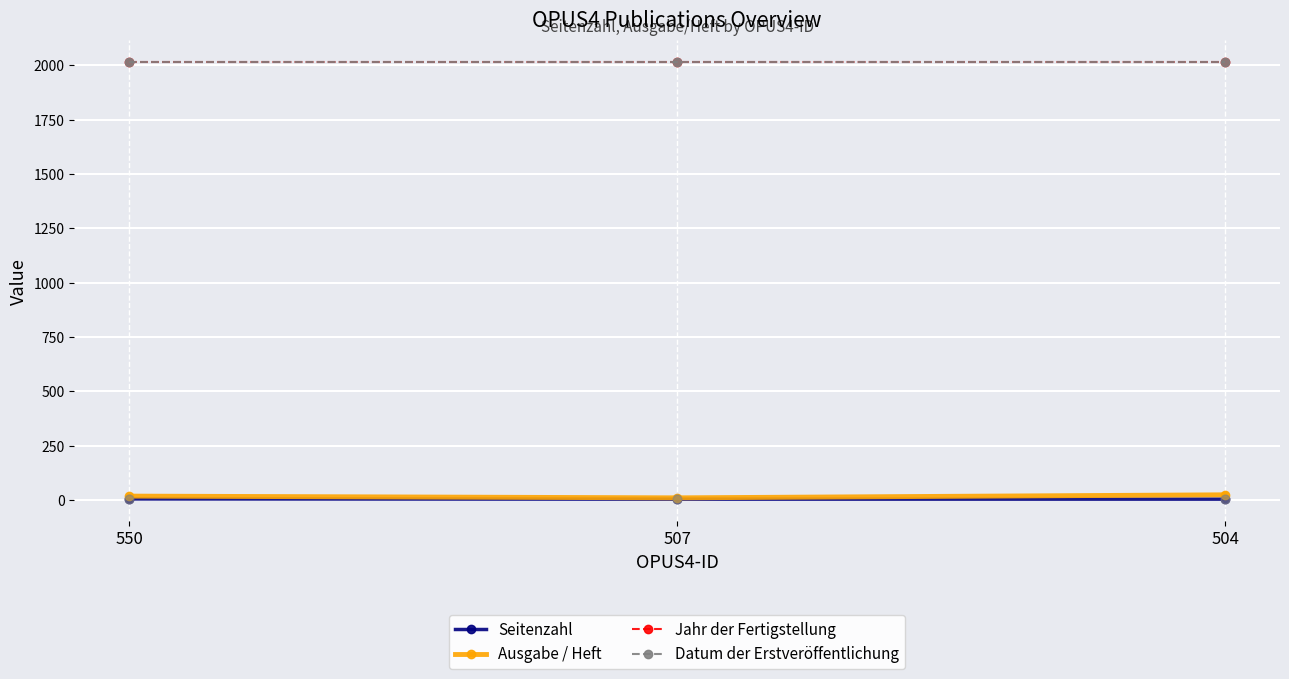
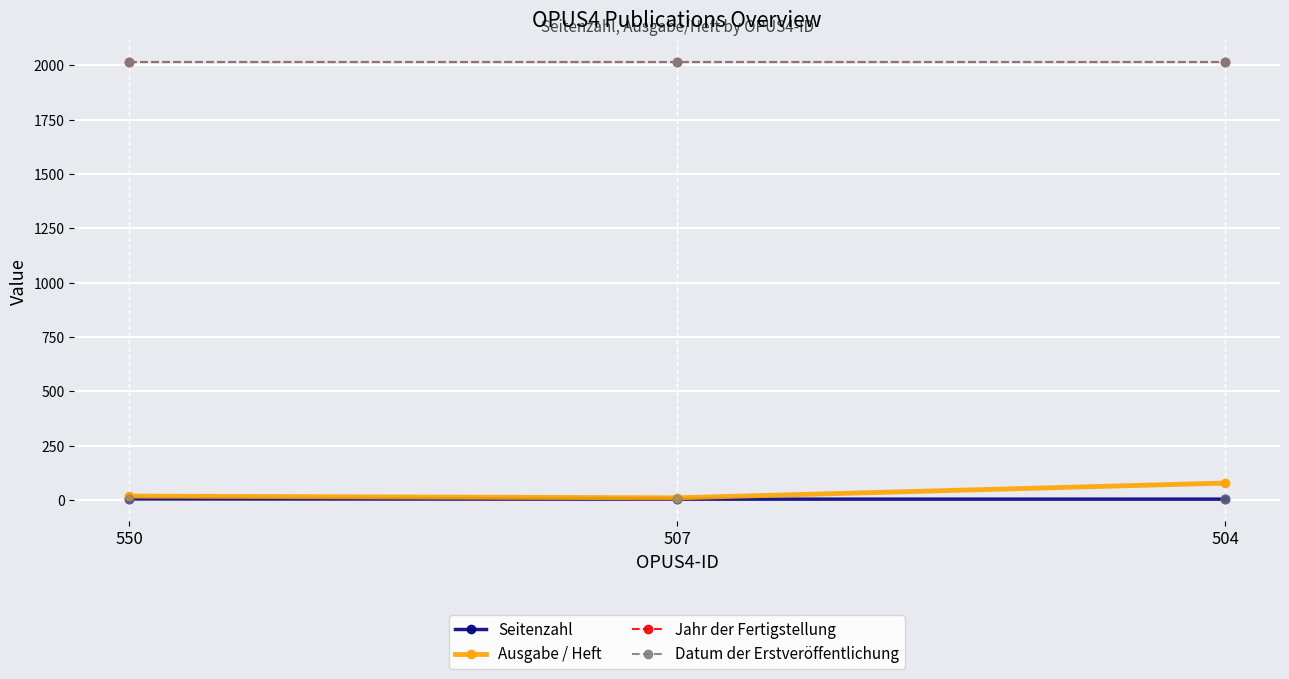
  {
    "Seitenzahl": {
      "550": 10,
      "504": 0
    },
    "Ausgabe / Heft": {
      "550": 20,
-     "504": 20
+     "504": 80
    },
    "Datum der Erstveröffentlichung": {
      "550": 2010,
      "507": 2010,
      "504": 2010
    }
  }
